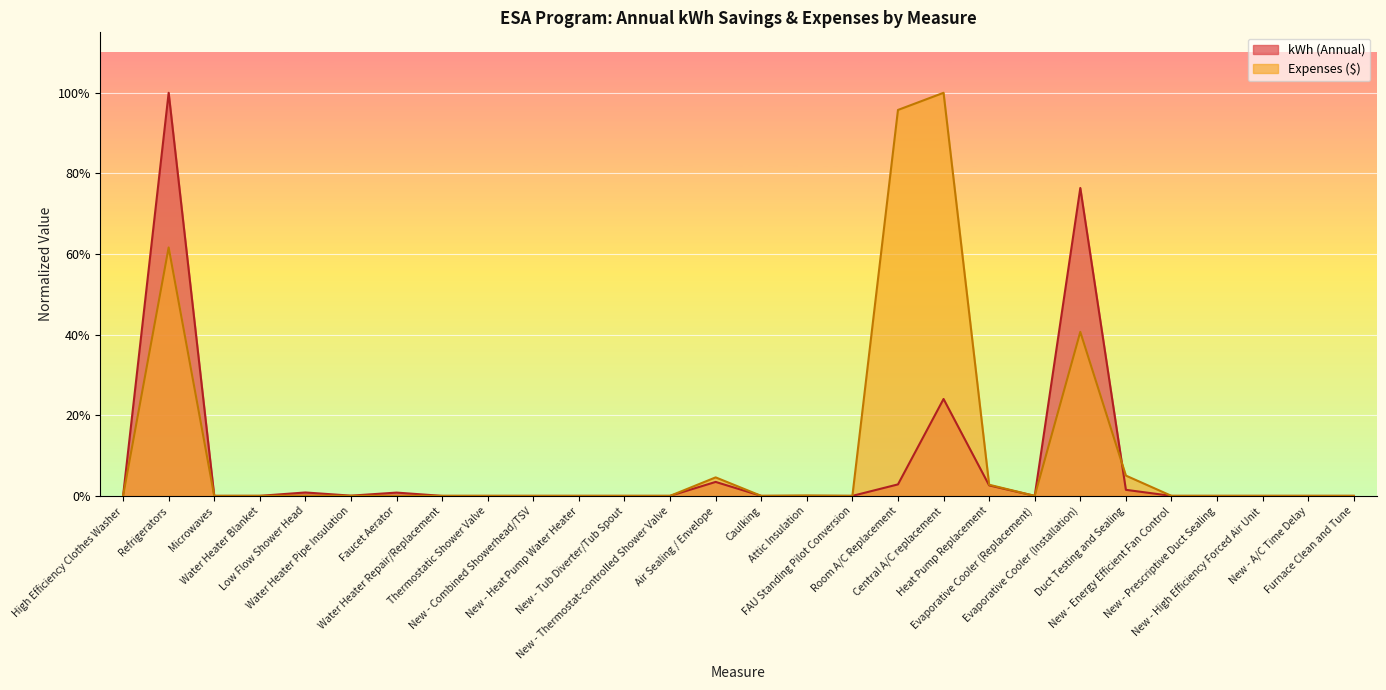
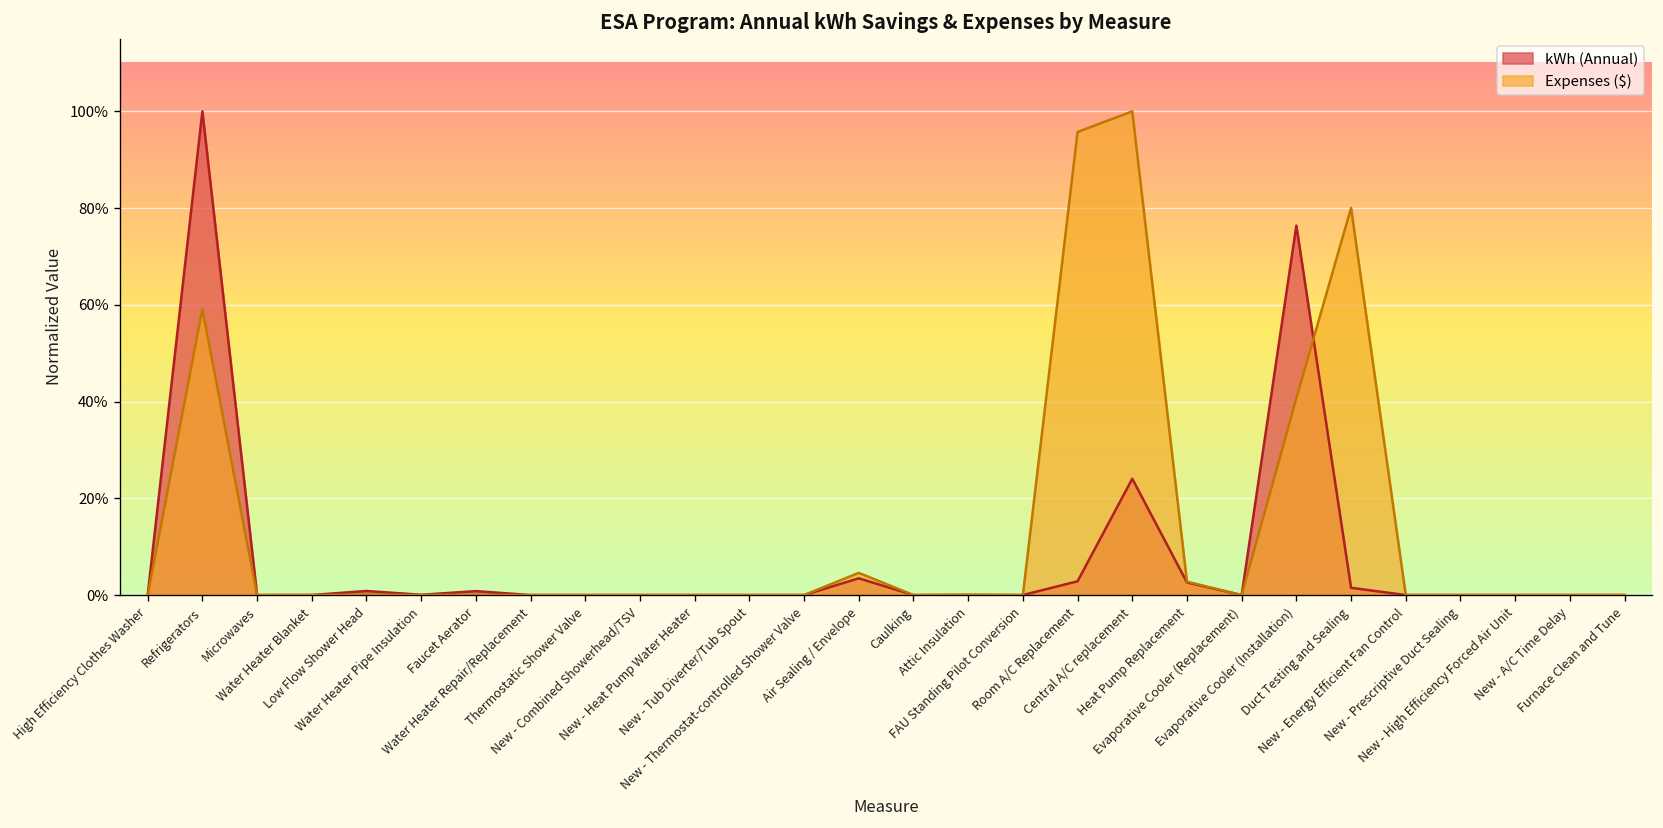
  {
    "kWh (Annual)": {
      "Refrigerators": "100%",
      "Low Flow Shower Head": "1%",
      "Faucet Aerator": "1%",
      "Air Sealing / Envelope": "3%",
      "Room A/C Replacement": "3%",
      "Central A/C replacement": "24%",
      "Evaporative Cooler (Installation)": "76%",
      "Duct Testing and Sealing": "1%"
    },
    "Expenses ($)": {
-     "Refrigerators": "62%",
+     "Refrigerators": "59%",
      "Low Flow Shower Head": "0%",
      "Faucet Aerator": "0%",
      "Air Sealing / Envelope": "5%",
      "Room A/C Replacement": "96%",
      "Central A/C replacement": "100%",
      "Evaporative Cooler (Installation)": "41%",
-     "Duct Testing and Sealing": "5%"
+     "Duct Testing and Sealing": "80%"
    }
  }
